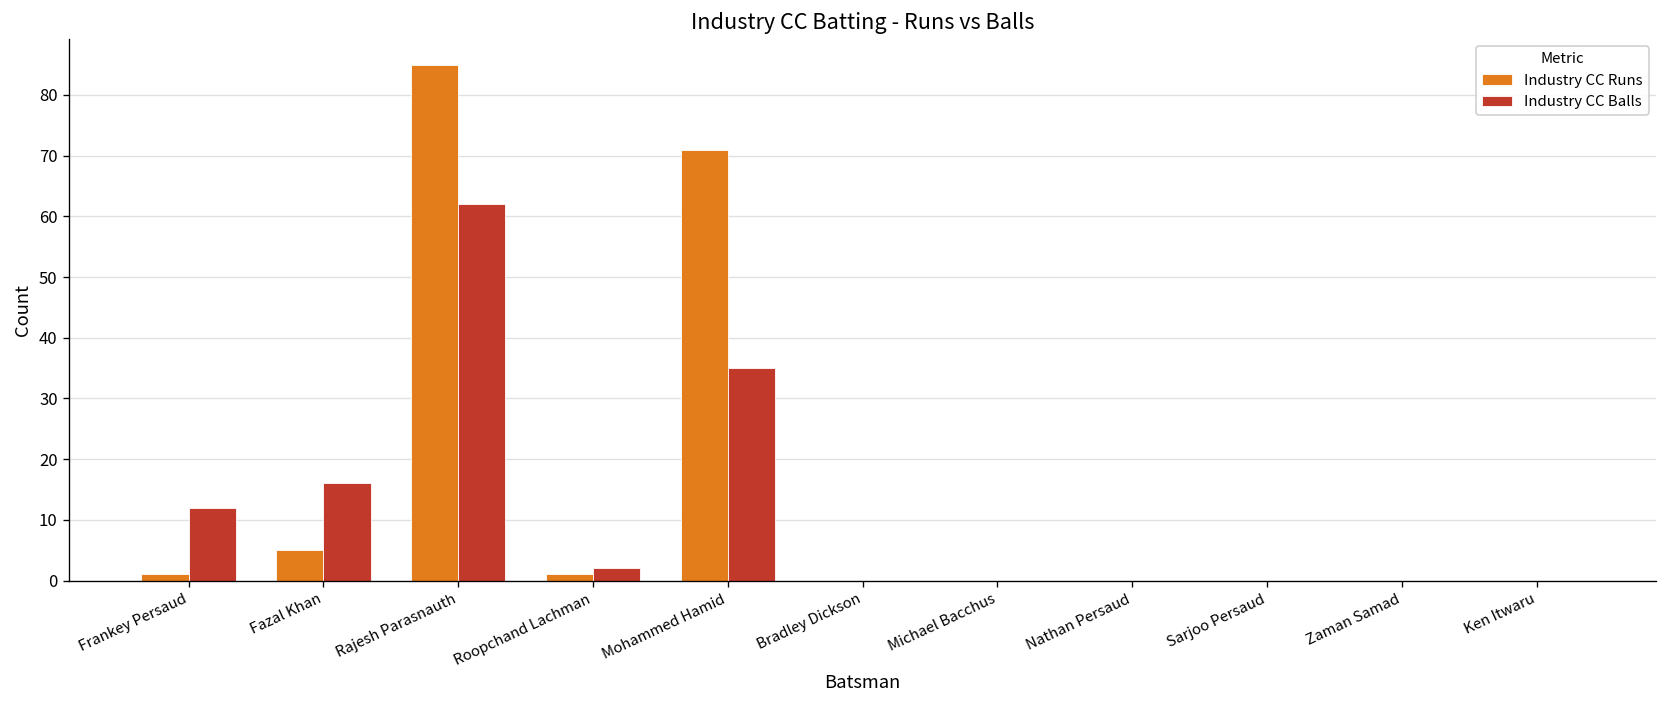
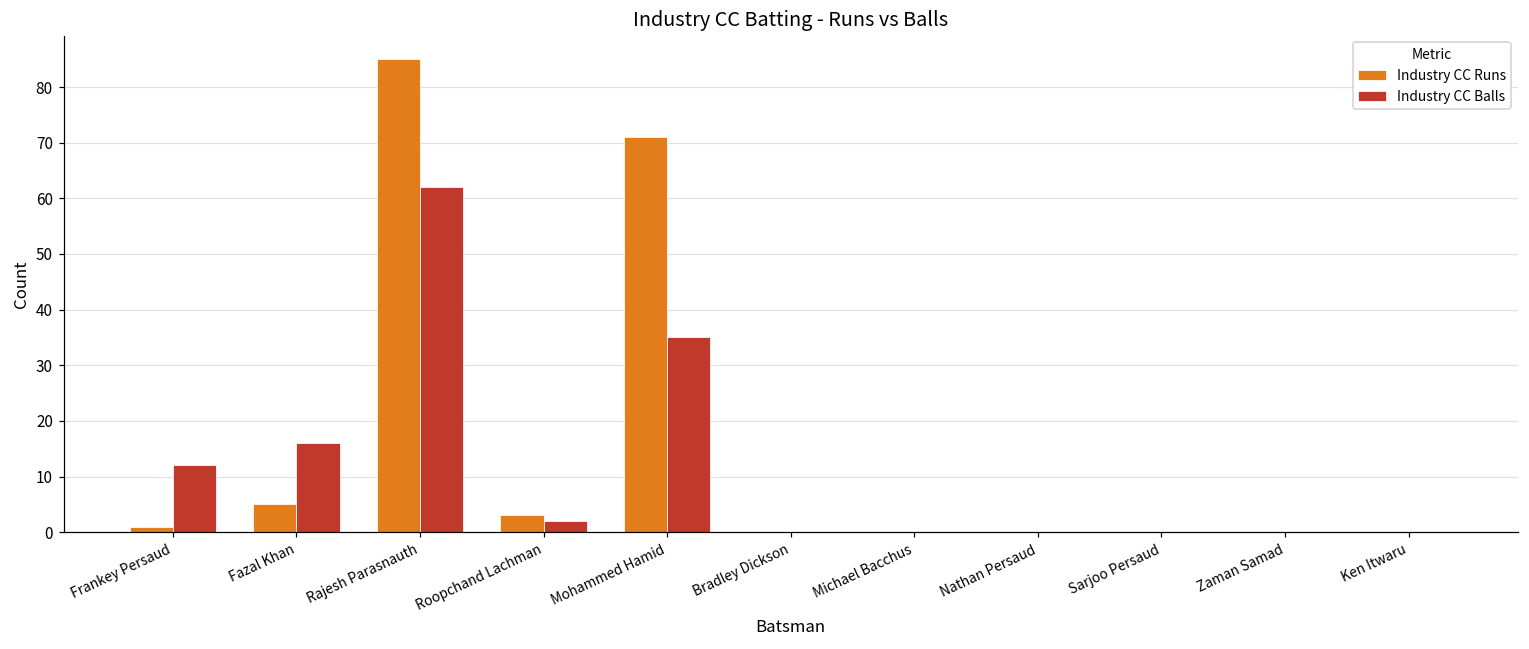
  {
    "Industry CC Runs": {
      "Frankey Persaud": 1,
      "Fazal Khan": 5,
      "Rajesh Parasnauth": 85,
-     "Roopchand Lachman": 1,
+     "Roopchand Lachman": 3,
      "Mohammed Hamid": 71,
      "Bradley Dickson": 0,
      "Michael Bacchus": 0,
      "Nathan Persaud": 0,
      "Sarjoo Persaud": 0,
      "Zaman Samad": 0,
      "Ken Itwaru": 0
    },
    "Industry CC Balls": {
      "Frankey Persaud": 12,
      "Fazal Khan": 16,
      "Rajesh Parasnauth": 62,
      "Roopchand Lachman": 2,
      "Mohammed Hamid": 35,
      "Bradley Dickson": 0,
      "Michael Bacchus": 0,
      "Nathan Persaud": 0,
      "Sarjoo Persaud": 0,
      "Zaman Samad": 0,
      "Ken Itwaru": 0
    }
  }
